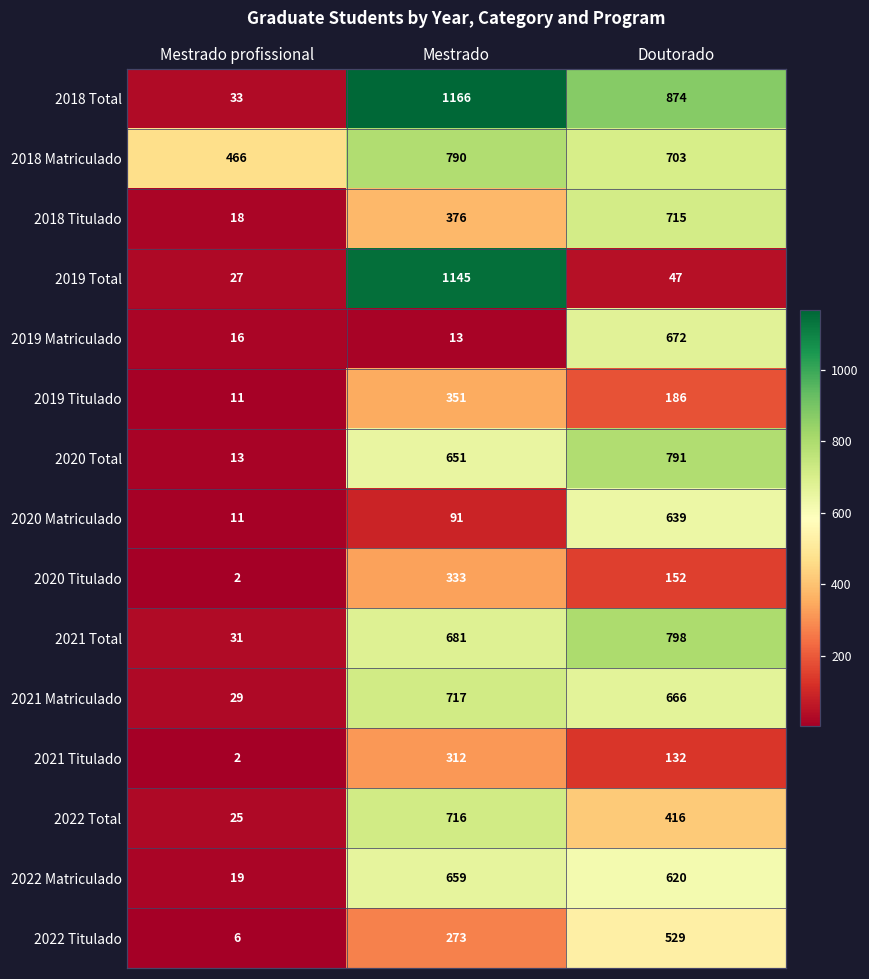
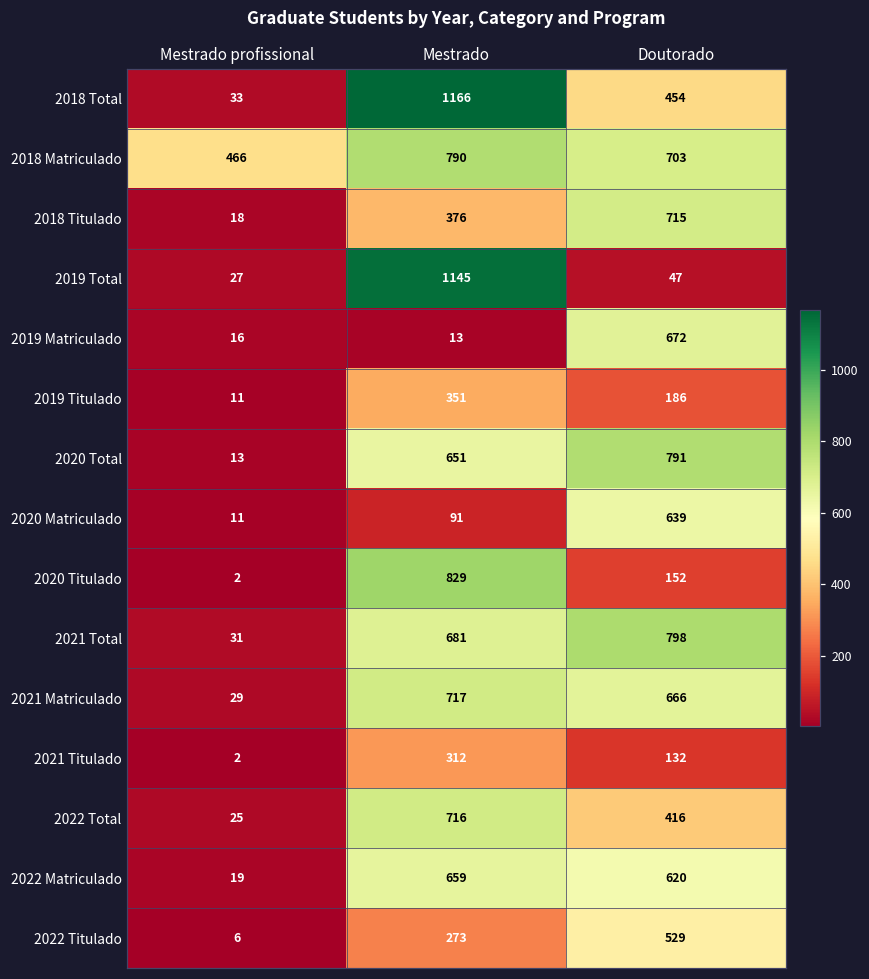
  {
    "2018 Total": {
      "Mestrado profissional": 33,
      "Mestrado": 1166,
-     "Doutorado": 874
+     "Doutorado": 454
    },
    "2018 Matriculado": {
      "Mestrado profissional": 466,
      "Mestrado": 790,
      "Doutorado": 703
    },
    "2018 Titulado": {
      "Mestrado profissional": 18,
      "Mestrado": 376,
      "Doutorado": 715
    },
    "2019 Total": {
      "Mestrado profissional": 27,
      "Mestrado": 1145,
      "Doutorado": 47
    },
    "2019 Matriculado": {
      "Mestrado profissional": 16,
      "Mestrado": 13,
      "Doutorado": 672
    },
    "2019 Titulado": {
      "Mestrado profissional": 11,
      "Mestrado": 351,
      "Doutorado": 186
    },
    "2020 Total": {
      "Mestrado profissional": 13,
      "Mestrado": 651,
      "Doutorado": 791
    },
    "2020 Matriculado": {
      "Mestrado profissional": 11,
      "Mestrado": 91,
      "Doutorado": 639
    },
    "2020 Titulado": {
      "Mestrado profissional": 2,
-     "Mestrado": 333,
+     "Mestrado": 829,
      "Doutorado": 152
    },
    "2021 Total": {
      "Mestrado profissional": 31,
      "Mestrado": 681,
      "Doutorado": 798
    },
    "2021 Matriculado": {
      "Mestrado profissional": 29,
      "Mestrado": 717,
      "Doutorado": 666
    },
    "2021 Titulado": {
      "Mestrado profissional": 2,
      "Mestrado": 312,
      "Doutorado": 132
    },
    "2022 Total": {
      "Mestrado profissional": 25,
      "Mestrado": 716,
      "Doutorado": 416
    },
    "2022 Matriculado": {
      "Mestrado profissional": 19,
      "Mestrado": 659,
      "Doutorado": 620
    },
    "2022 Titulado": {
      "Mestrado profissional": 6,
      "Mestrado": 273,
      "Doutorado": 529
    }
  }
